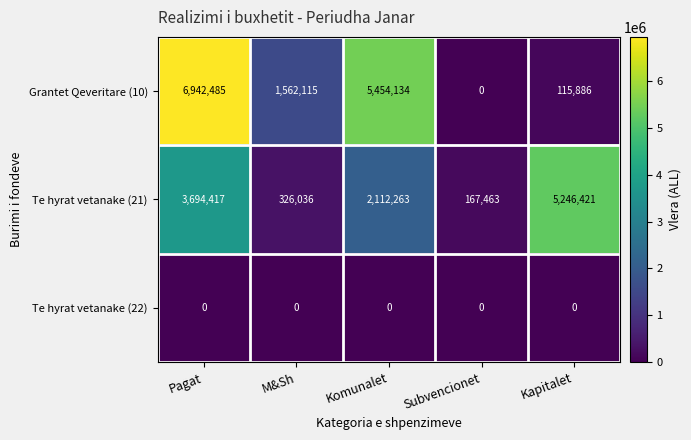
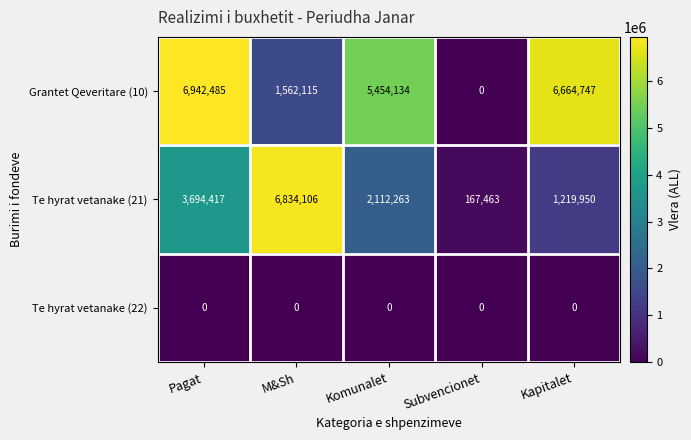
  {
    "Grantet Qeveritare (10)": {
      "Pagat": "6,942,485",
      "M&Sh": "1,562,115",
      "Komunalet": "5,454,134",
      "Subvencionet": "0",
-     "Kapitalet": "115,886"
+     "Kapitalet": "6,664,747"
    },
    "Te hyrat vetanake (21)": {
      "Pagat": "3,694,417",
-     "M&Sh": "326,036",
+     "M&Sh": "6,834,106",
      "Komunalet": "2,112,263",
      "Subvencionet": "167,463",
-     "Kapitalet": "5,246,421"
+     "Kapitalet": "1,219,950"
    },
    "Te hyrat vetanake (22)": {
      "Pagat": "0",
      "M&Sh": "0",
      "Komunalet": "0",
      "Subvencionet": "0",
      "Kapitalet": "0"
    }
  }
